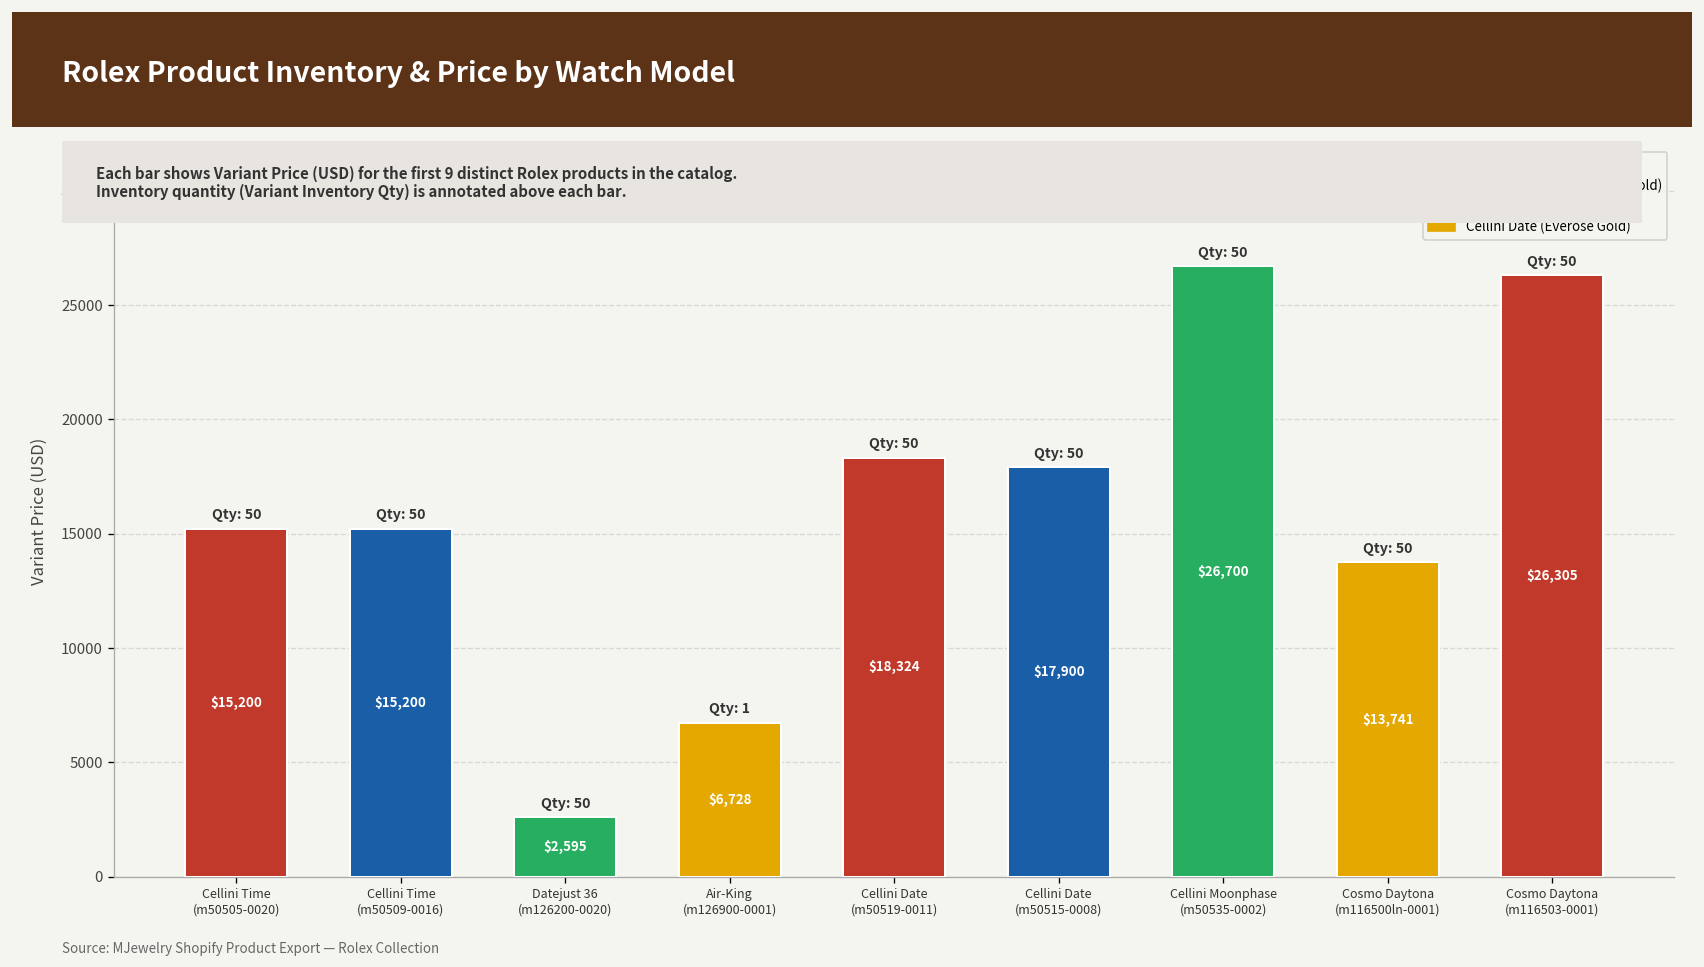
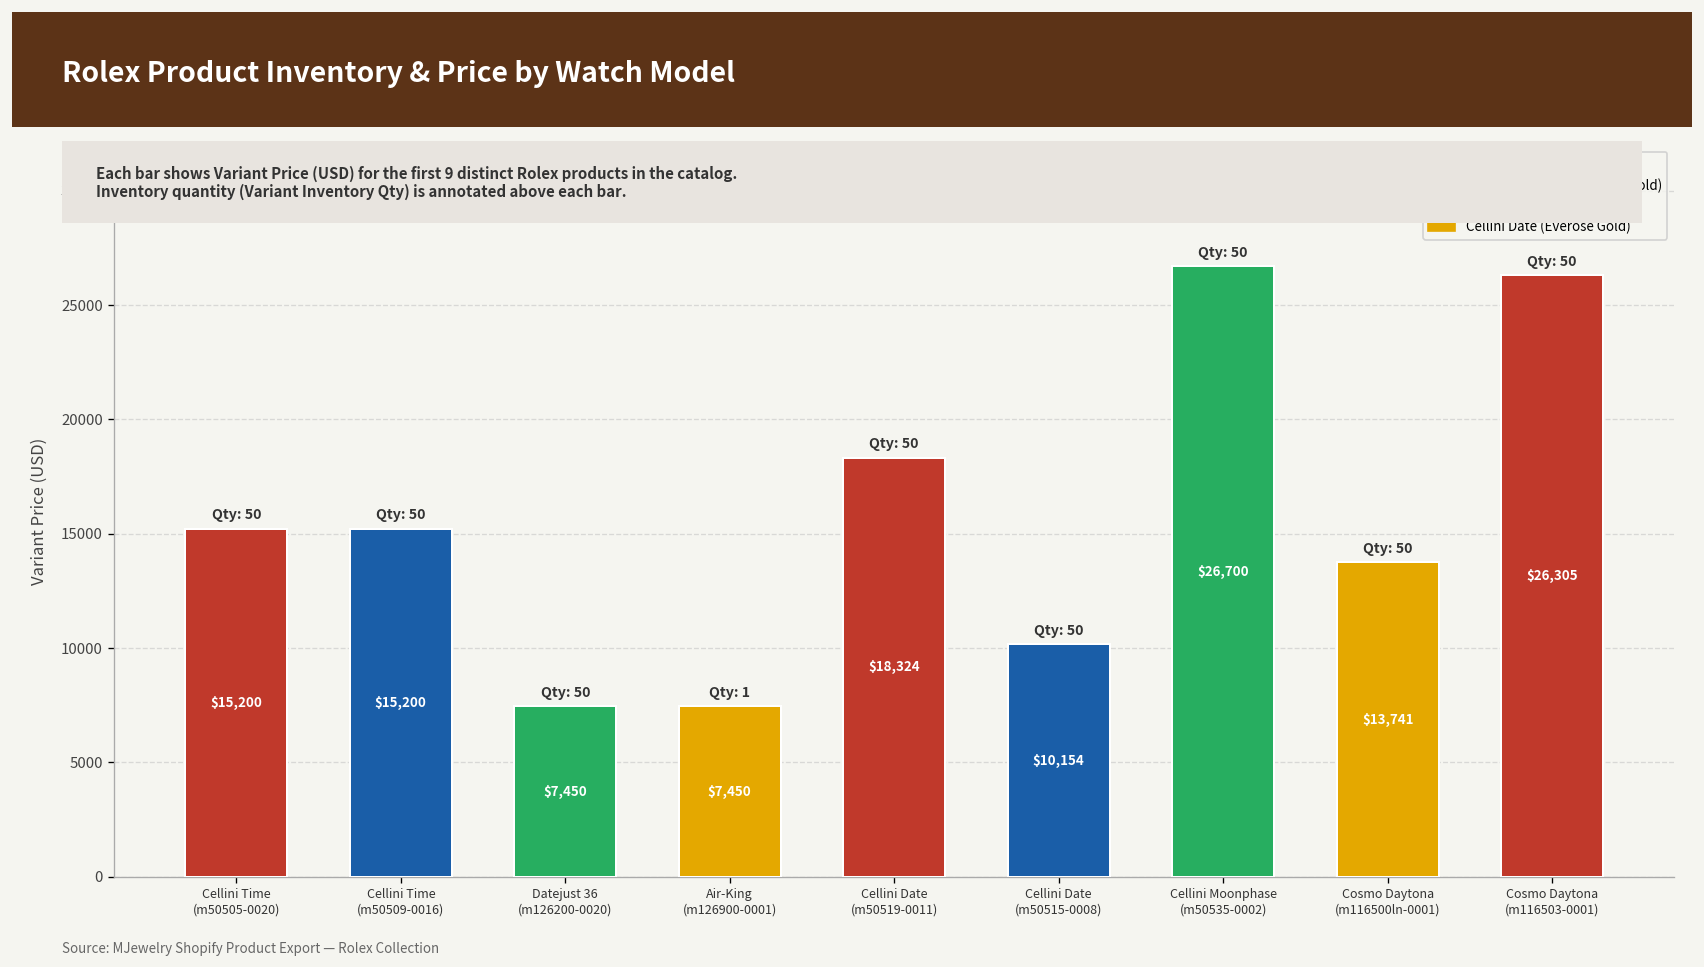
  {
    "Cellini Time (m50505-0020)": "$15,200",
    "Cellini Time (m50509-0016)": "$15,200",
-   "Datejust 36 (m126200-0020)": "$2,595",
-   "Air-King (m126900-0001)": "$6,728",
+   "Datejust 36 (m126200-0020)": "$7,450",
+   "Air-King (m126900-0001)": "$7,450",
    "Cellini Date (m50519-0011)": "$18,324",
-   "Cellini Date (m50515-0008)": "$17,900",
+   "Cellini Date (m50515-0008)": "$10,154",
    "Cellini Moonphase (m50535-0002)": "$26,700",
    "Cosmo Daytona (m116500ln-0001)": "$13,741",
    "Cosmo Daytona (m116503-0001)": "$26,305"
  }
